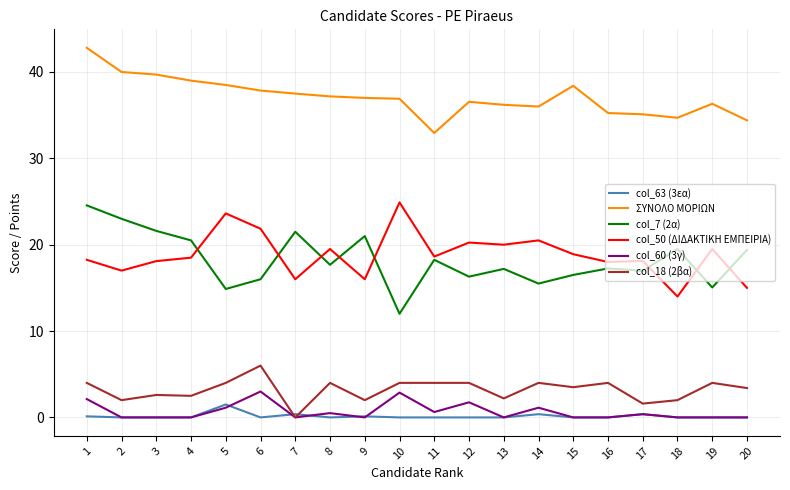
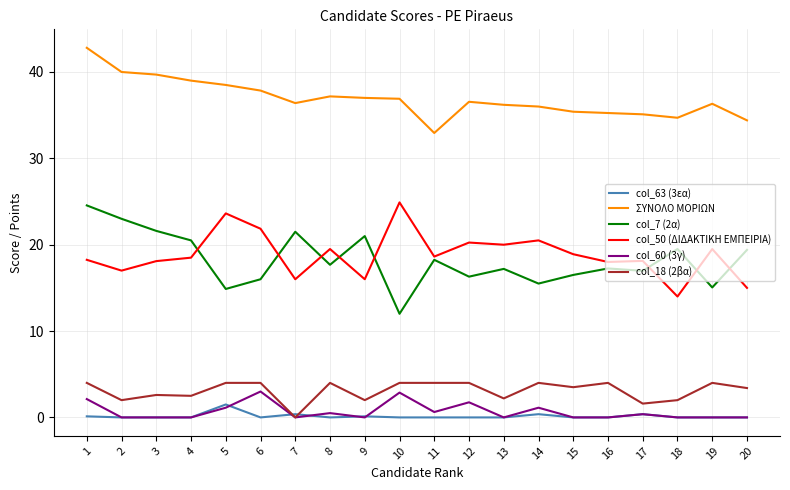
  {
    "col_63 (3εα)": {
      "1": 0,
      "5": 2,
      "6": 0,
      "7": 0,
      "8": 0,
      "10": 0,
      "11": 0,
      "12": 0,
      "14": 0
    },
    "ΣΥΝΟΛΟ ΜΟΡΙΩΝ": {
      "1": 43,
      "2": 40,
      "3": 40,
      "4": 39,
      "5": 39,
      "6": 38,
-     "7": 38,
+     "7": 36,
      "8": 37,
      "9": 37,
      "10": 37,
      "11": 33,
      "12": 37,
      "13": 36,
      "14": 36,
-     "15": 38,
+     "15": 35,
      "16": 35,
      "17": 35,
      "18": 35,
      "19": 36,
      "20": 34
    },
    "col_7 (2α)": {
      "1": 25,
      "2": 23,
      "3": 22,
      "4": 21,
      "5": 15,
      "6": 16,
      "7": 22,
      "8": 18,
      "9": 21,
      "10": 12,
      "11": 18,
      "12": 16,
      "13": 17,
      "14": 16,
      "15": 17,
      "19": 15
    },
    "col_50 (ΔΙΔΑΚΤΙΚΗ ΕΜΠΕΙΡΙΑ)": {
      "1": 18,
      "2": 17,
      "3": 18,
      "4": 19,
      "5": 24,
      "6": 22,
      "7": 16,
      "8": 20,
      "9": 16,
      "10": 25,
      "11": 19,
      "12": 20,
      "13": 20,
      "14": 21,
      "15": 19,
      "18": 14,
      "20": 15
    },
    "col_60 (3γ)": {
      "1": 2,
      "5": 1,
      "6": 3,
      "8": 1,
      "10": 3,
      "11": 1,
      "12": 2,
      "14": 1
    },
    "col_18 (2βα)": {
      "1": 4,
      "2": 2,
      "3": 3,
      "4": 3,
      "5": 4,
-     "6": 6,
+     "6": 4,
      "8": 4,
      "9": 2,
      "10": 4,
      "11": 4,
      "12": 4,
      "13": 2,
      "14": 4,
      "15": 4,
      "16": 4,
      "17": 2,
      "18": 2,
      "19": 4,
      "20": 3
    }
  }
